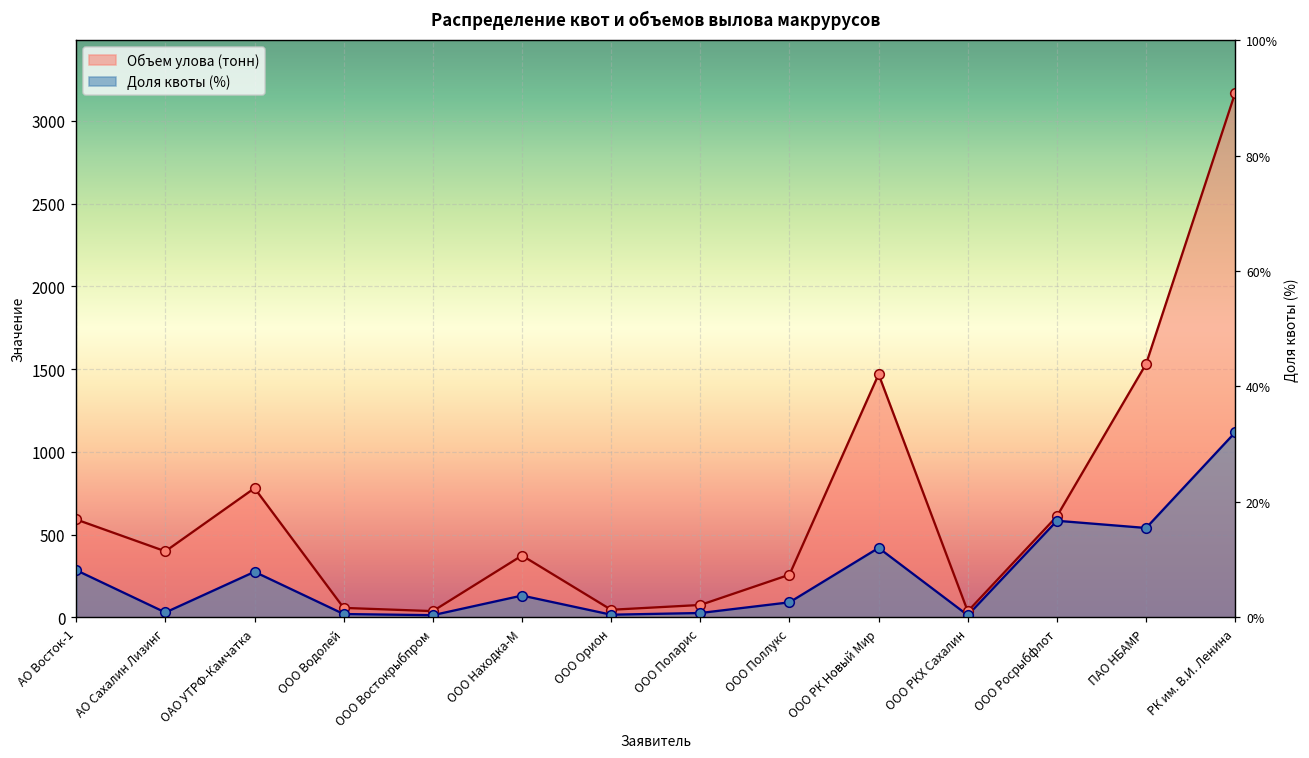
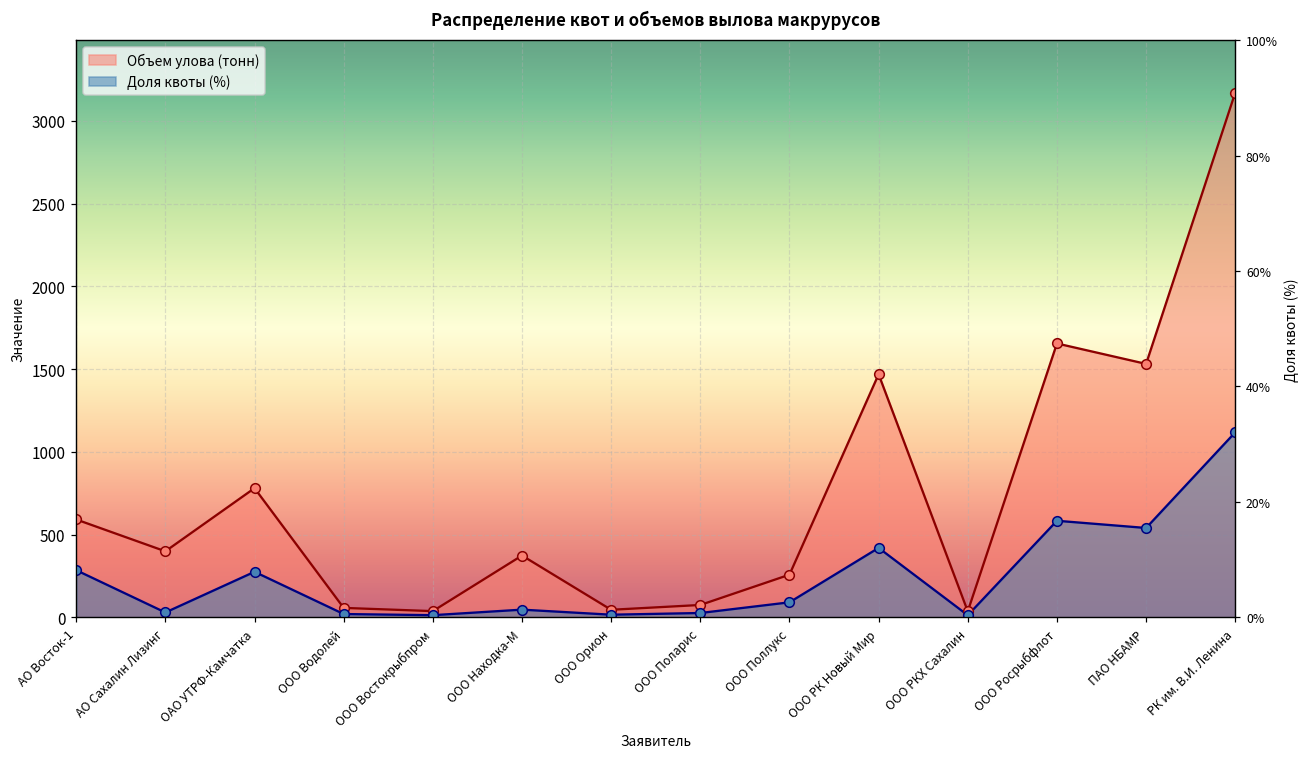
  {
    "Объем улова (тонн)": {
      "АО Восток-1": 590,
      "АО Сахалин Лизинг": 400,
      "ОАО УТРФ-Камчатка": 780,
      "ООО Водолей": 60,
      "ООО Востокрыбпром": 40,
      "ООО Находка-М": 370,
      "ООО Орион": 50,
      "ООО Поларис": 70,
      "ООО Поллукс": 260,
      "ООО РК Новый Мир": 1470,
      "ООО РКХ Сахалин": 40,
-     "ООО Росрыбфлот": 610,
+     "ООО Росрыбфлот": 1660,
      "ПАО НБАМР": 1530,
      "РК им. В.И. Ленина": 3170
    },
    "Доля квоты (%)": {
      "АО Восток-1": 290,
      "АО Сахалин Лизинг": 30,
      "ОАО УТРФ-Камчатка": 280,
      "ООО Водолей": 20,
      "ООО Востокрыбпром": 10,
-     "ООО Находка-М": 130,
+     "ООО Находка-М": 50,
      "ООО Орион": 20,
      "ООО Поларис": 30,
      "ООО Поллукс": 90,
      "ООО РК Новый Мир": 420,
      "ООО РКХ Сахалин": 10,
      "ООО Росрыбфлот": 580,
      "ПАО НБАМР": 540,
      "РК им. В.И. Ленина": 1120
    }
  }
